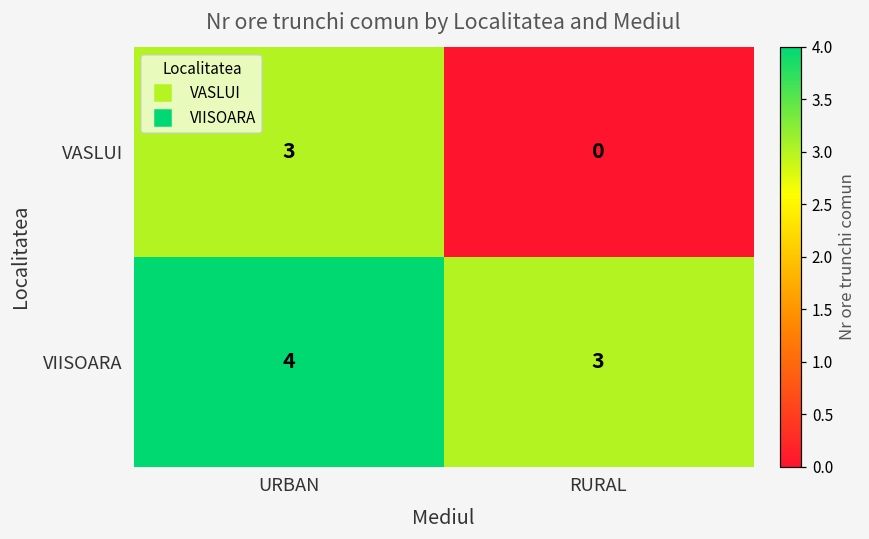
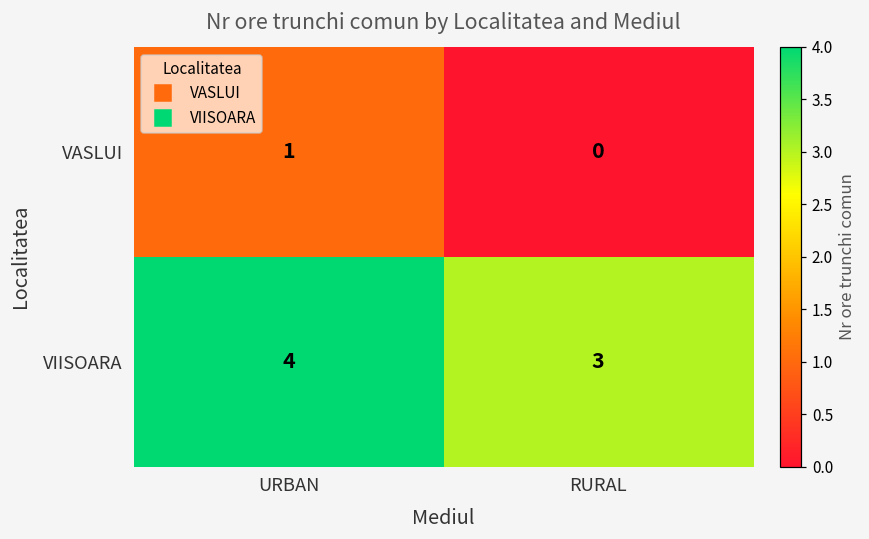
  {
    "VASLUI": {
-     "URBAN": 3,
+     "URBAN": 1,
      "RURAL": 0
    },
    "VIISOARA": {
      "URBAN": 4,
      "RURAL": 3
    }
  }
